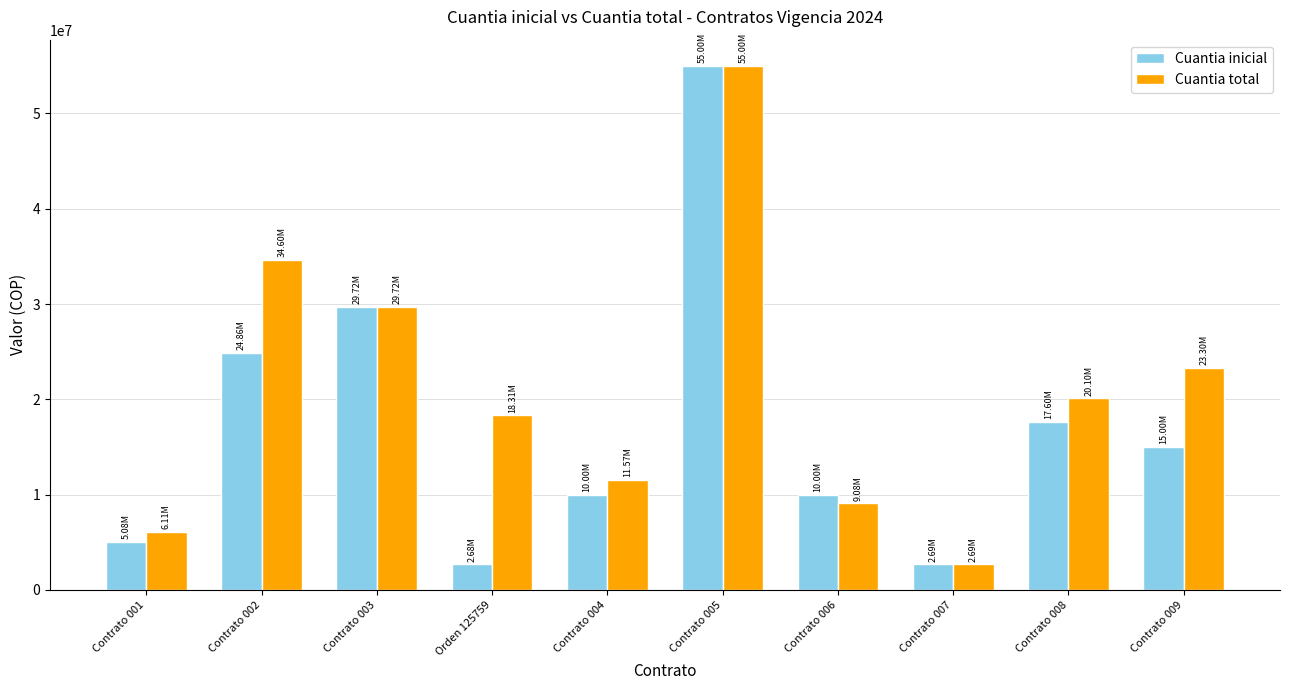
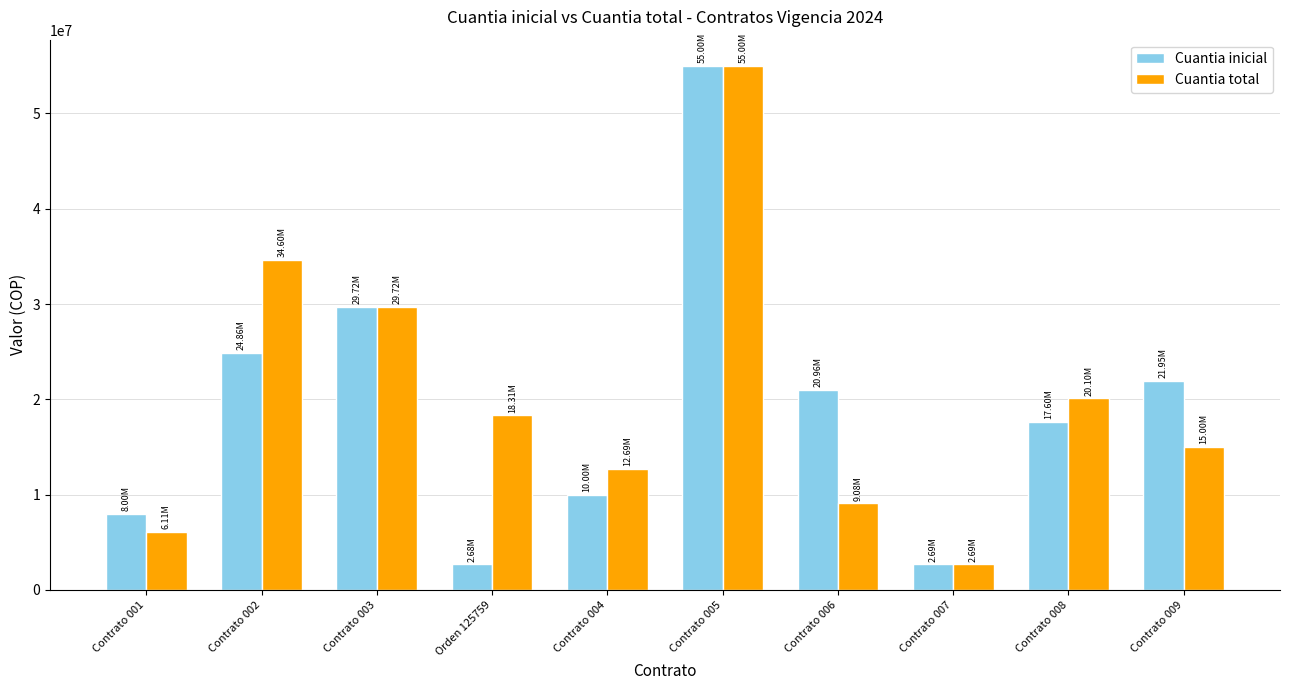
  {
    "Cuantia inicial": {
-     "Contrato 001": "5.08M",
+     "Contrato 001": "8.00M",
      "Contrato 002": "24.86M",
      "Contrato 003": "29.72M",
      "Orden 125759": "2.68M",
      "Contrato 004": "10.00M",
      "Contrato 005": "55.00M",
-     "Contrato 006": "10.00M",
+     "Contrato 006": "20.96M",
      "Contrato 007": "2.69M",
      "Contrato 008": "17.60M",
-     "Contrato 009": "15.00M"
+     "Contrato 009": "21.95M"
    },
    "Cuantia total": {
      "Contrato 001": "6.11M",
      "Contrato 002": "34.60M",
      "Contrato 003": "29.72M",
      "Orden 125759": "18.31M",
-     "Contrato 004": "11.57M",
+     "Contrato 004": "12.69M",
      "Contrato 005": "55.00M",
      "Contrato 006": "9.08M",
      "Contrato 007": "2.69M",
      "Contrato 008": "20.10M",
-     "Contrato 009": "23.30M"
+     "Contrato 009": "15.00M"
    }
  }
